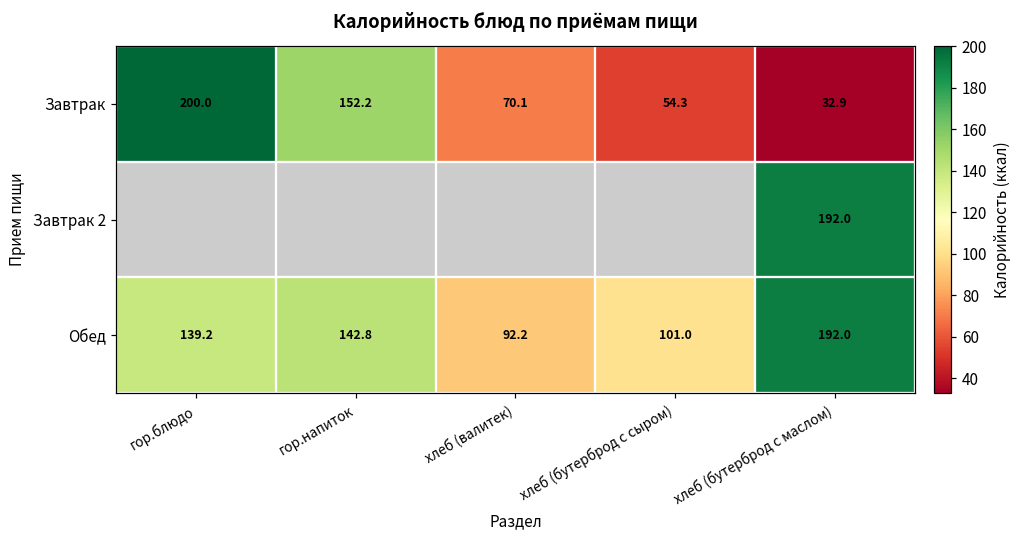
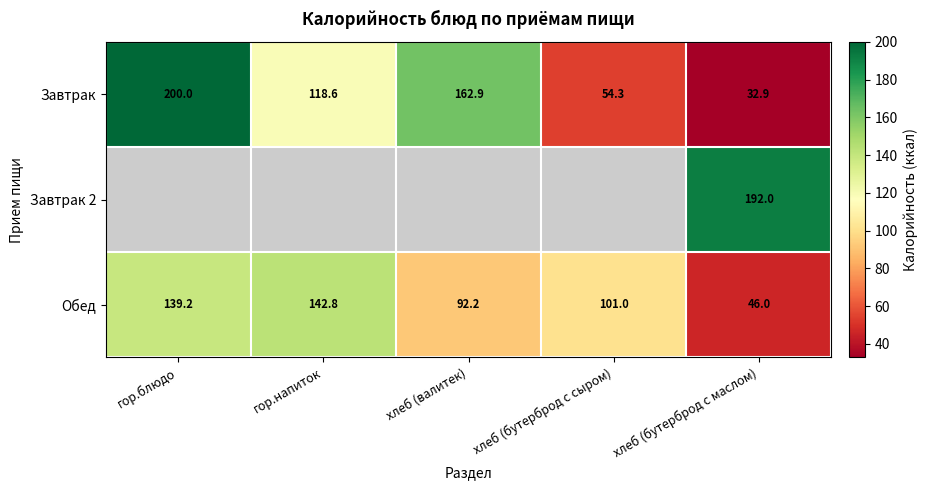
  {
    "Завтрак": {
      "гор.блюдо": 200.0,
-     "гор.напиток": 152.2,
-     "хлеб (валитек)": 70.1,
+     "гор.напиток": 118.6,
+     "хлеб (валитек)": 162.9,
      "хлеб (бутерброд с сыром)": 54.3,
      "хлеб (бутерброд с маслом)": 32.9
    },
    "Завтрак 2": {
      "хлеб (бутерброд с маслом)": 192.0
    },
    "Обед": {
      "гор.блюдо": 139.2,
      "гор.напиток": 142.8,
      "хлеб (валитек)": 92.2,
      "хлеб (бутерброд с сыром)": 101.0,
-     "хлеб (бутерброд с маслом)": 192.0
+     "хлеб (бутерброд с маслом)": 46.0
    }
  }
